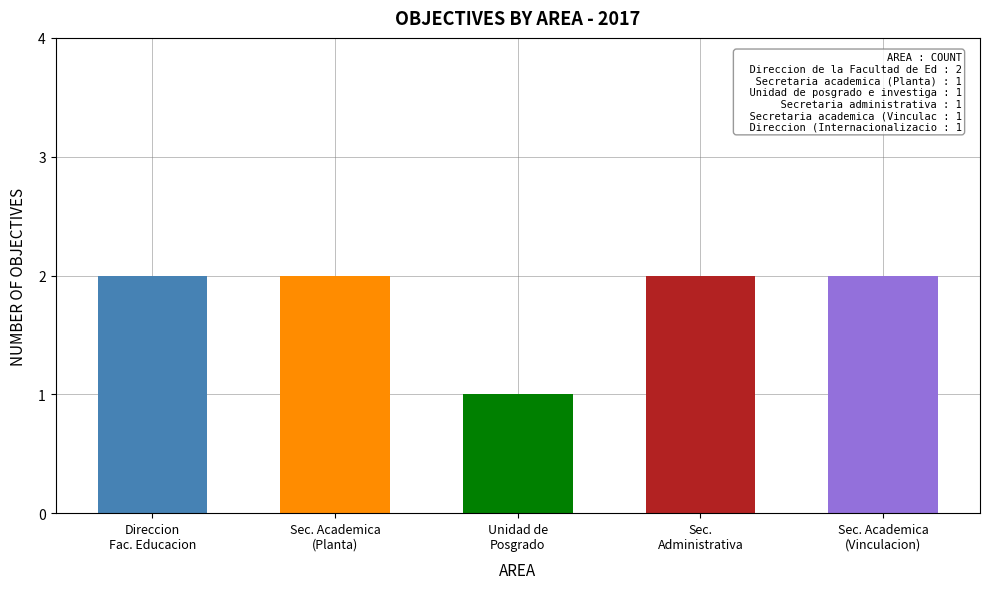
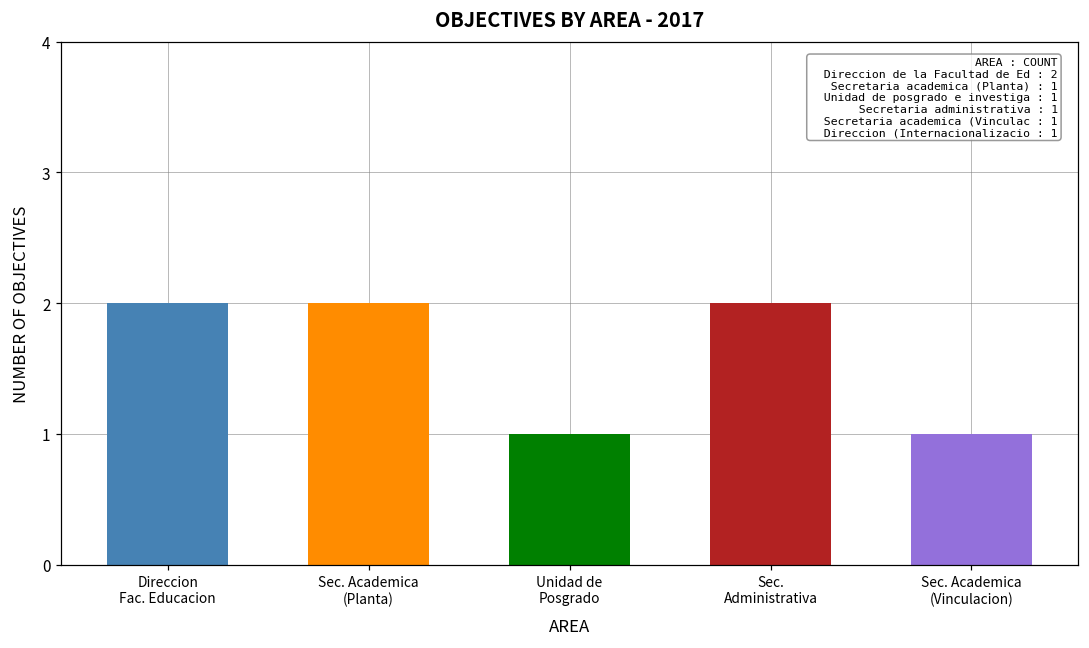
  {
    "Direccion Fac. Educacion": 2,
    "Sec. Academica (Planta)": 2,
    "Unidad de Posgrado": 1,
    "Sec. Administrativa": 2,
-   "Sec. Academica (Vinculacion)": 2
+   "Sec. Academica (Vinculacion)": 1
  }
